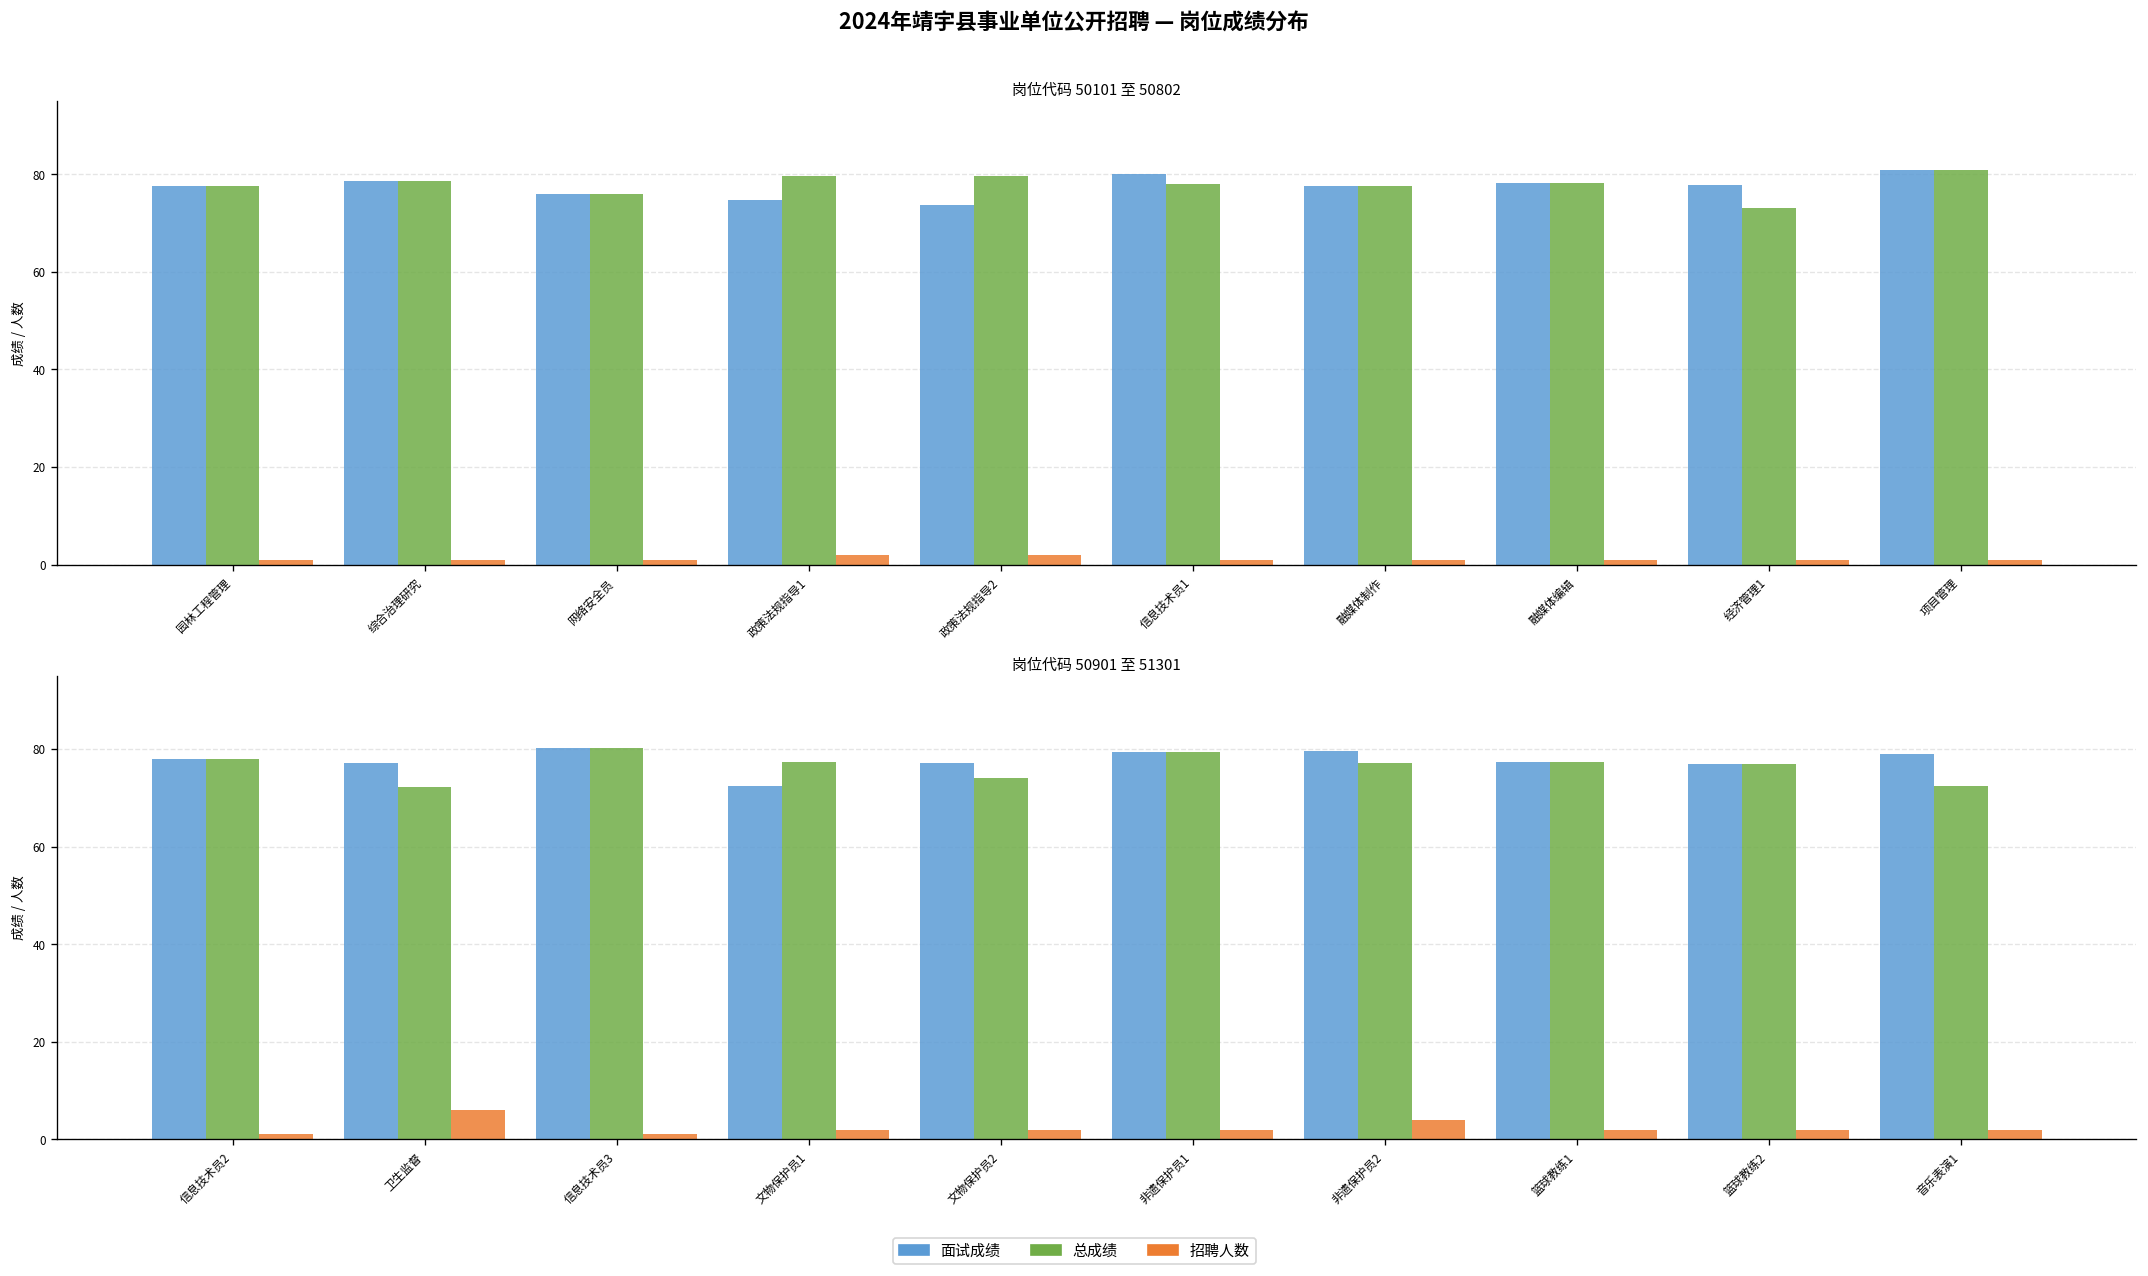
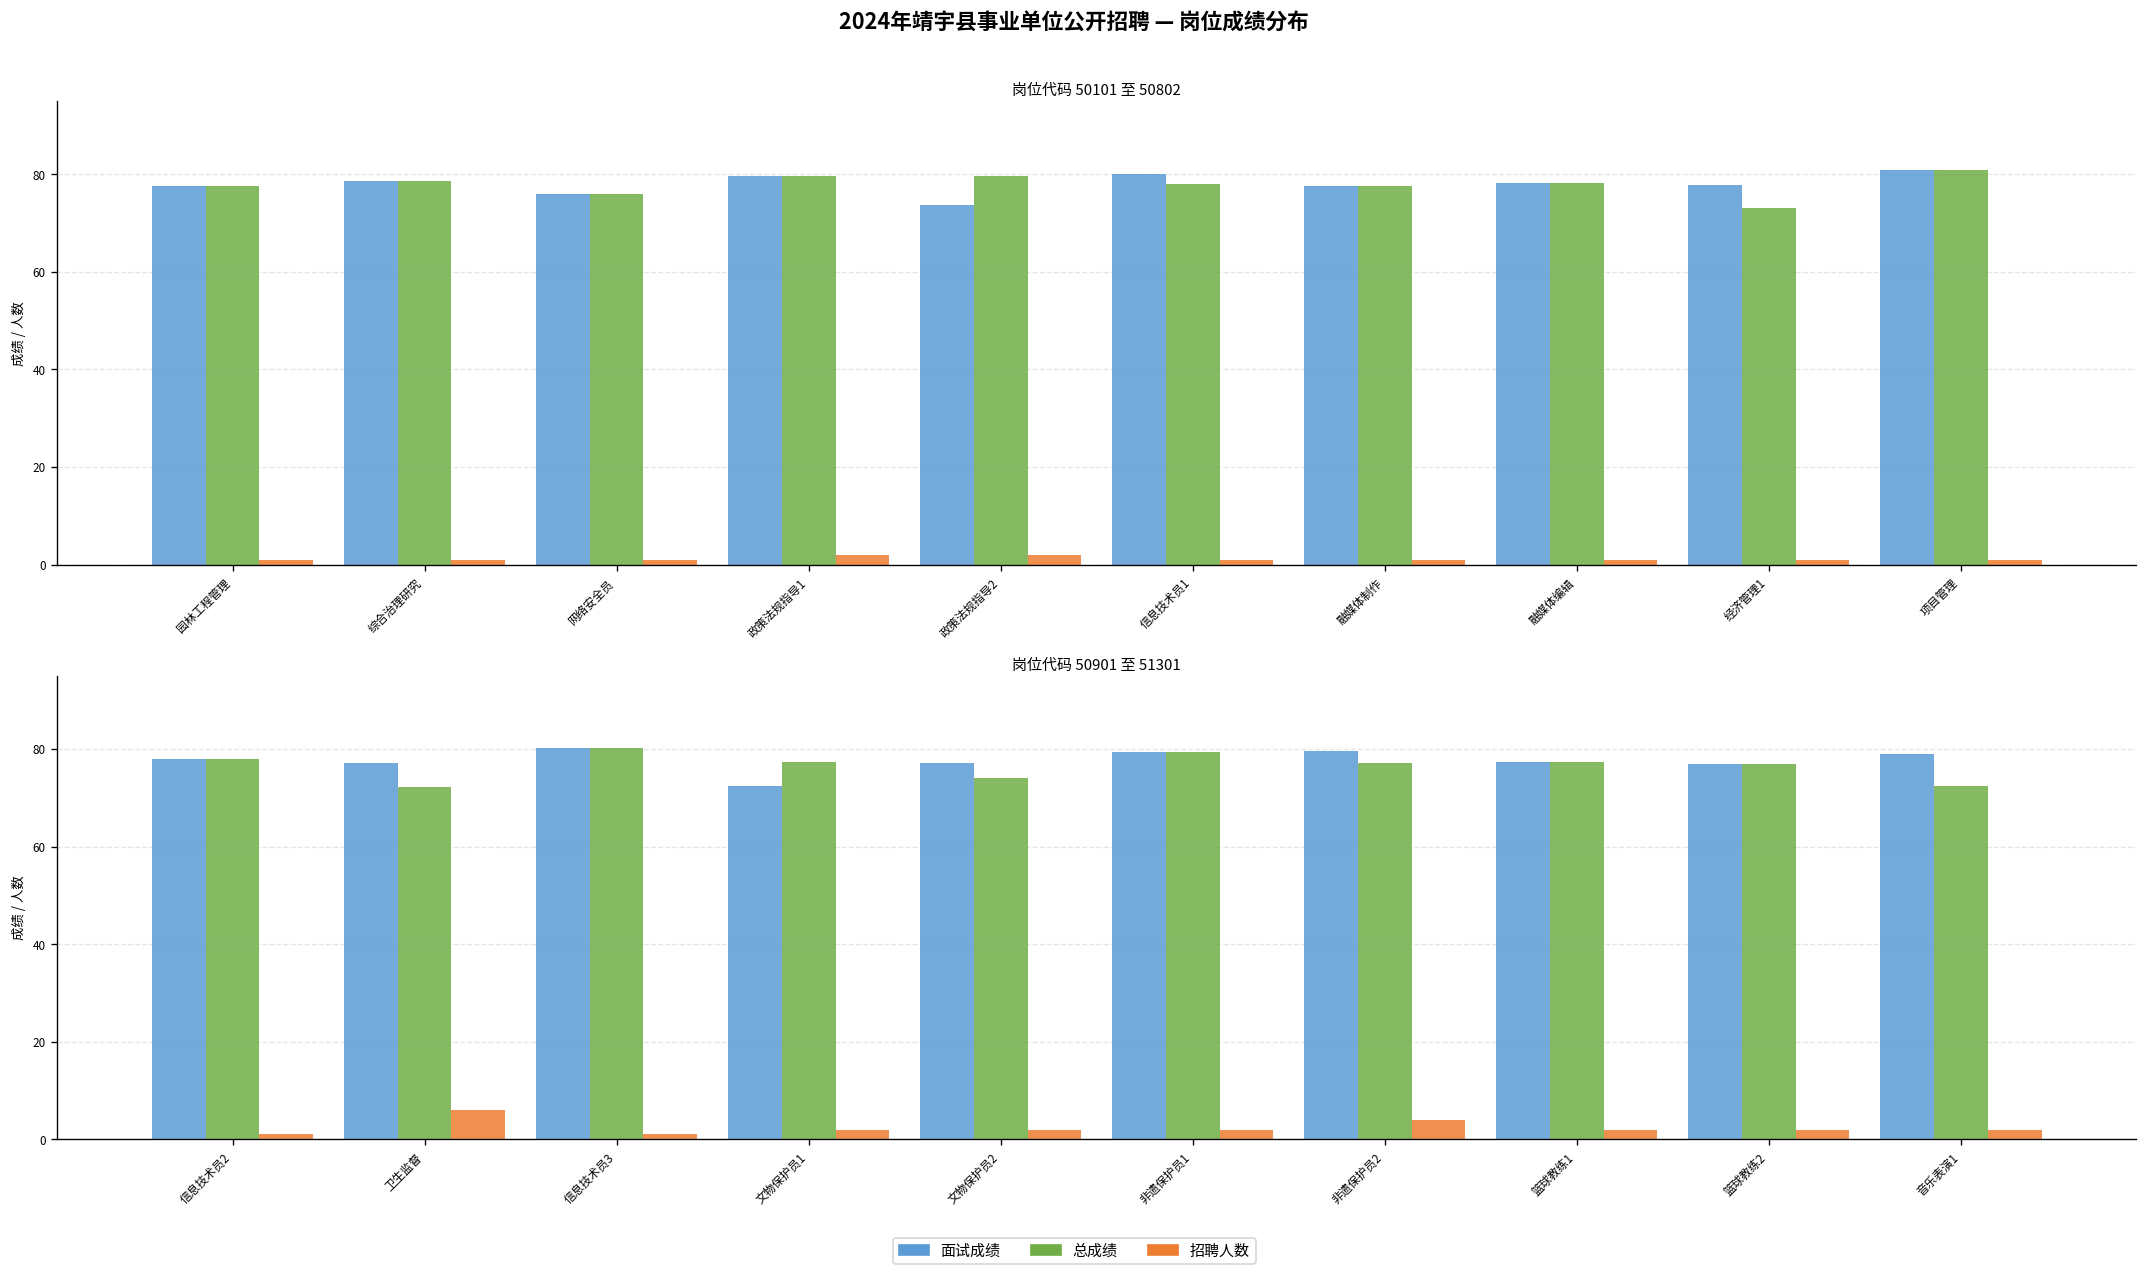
  {
    "岗位代码 50101 至 50802": {
      "面试成绩": {
        "园林工程管理": 78,
        "综合治理研究": 79,
        "网络安全员": 76,
-       "政策法规指导1": 75,
+       "政策法规指导1": 80,
        "政策法规指导2": 74,
        "信息技术员1": 80,
        "融媒体制作": 78,
        "融媒体编辑": 78,
        "经济管理1": 78,
        "项目管理": 81
      },
      "总成绩": {
        "园林工程管理": 78,
        "综合治理研究": 79,
        "网络安全员": 76,
        "政策法规指导1": 80,
        "政策法规指导2": 80,
        "信息技术员1": 78,
        "融媒体制作": 78,
        "融媒体编辑": 78,
        "经济管理1": 73,
        "项目管理": 81
      },
      "招聘人数": {
        "园林工程管理": 1,
        "综合治理研究": 1,
        "网络安全员": 1,
        "政策法规指导1": 2,
        "政策法规指导2": 2,
        "信息技术员1": 1,
        "融媒体制作": 1,
        "融媒体编辑": 1,
        "经济管理1": 1,
        "项目管理": 1
      }
    },
    "岗位代码 50901 至 51301": {
      "面试成绩": {
        "信息技术员2": 78,
        "卫生监督": 77,
        "信息技术员3": 80,
        "文物保护员1": 72,
        "文物保护员2": 77,
        "非遗保护员1": 79,
        "非遗保护员2": 80,
        "篮球教练1": 77,
        "篮球教练2": 77,
        "音乐表演1": 79
      },
      "总成绩": {
        "信息技术员2": 78,
        "卫生监督": 72,
        "信息技术员3": 80,
        "文物保护员1": 77,
        "文物保护员2": 74,
        "非遗保护员1": 79,
        "非遗保护员2": 77,
        "篮球教练1": 77,
        "篮球教练2": 77,
        "音乐表演1": 72
      },
      "招聘人数": {
        "信息技术员2": 1,
        "卫生监督": 6,
        "信息技术员3": 1,
        "文物保护员1": 2,
        "文物保护员2": 2,
        "非遗保护员1": 2,
        "非遗保护员2": 4,
        "篮球教练1": 2,
        "篮球教练2": 2,
        "音乐表演1": 2
      }
    }
  }
